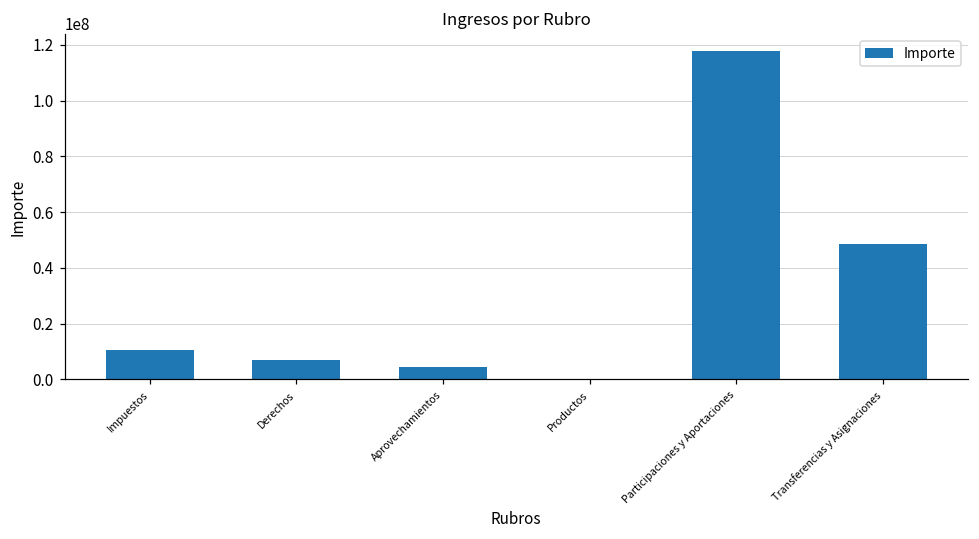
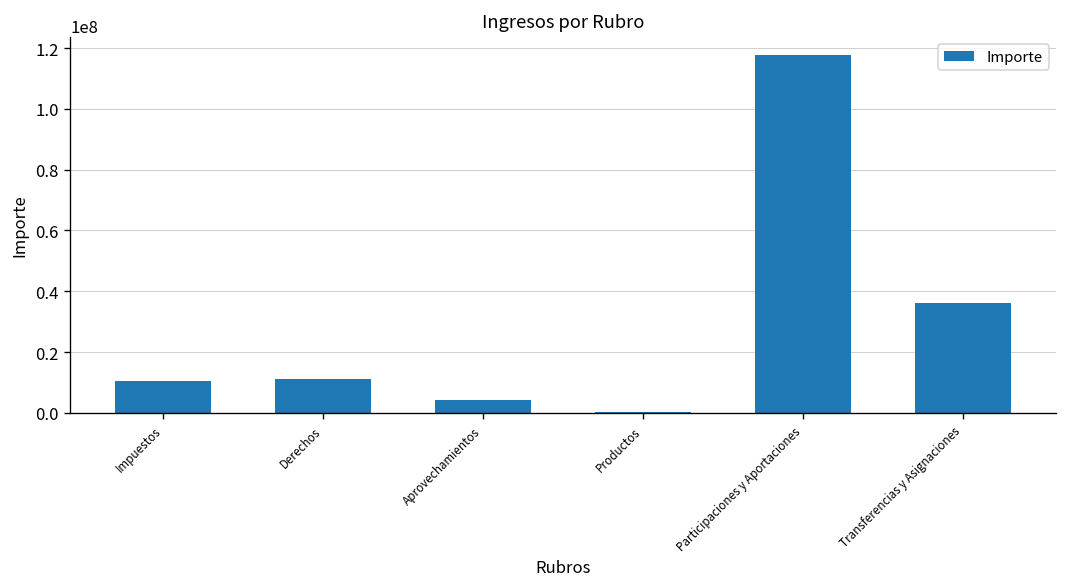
  {
    "Impuestos": 11000000,
-   "Derechos": 7000000,
+   "Derechos": 11000000,
    "Aprovechamientos": 4000000,
    "Participaciones y Aportaciones": 118000000,
-   "Transferencias y Asignaciones": 49000000
+   "Transferencias y Asignaciones": 36000000
  }
